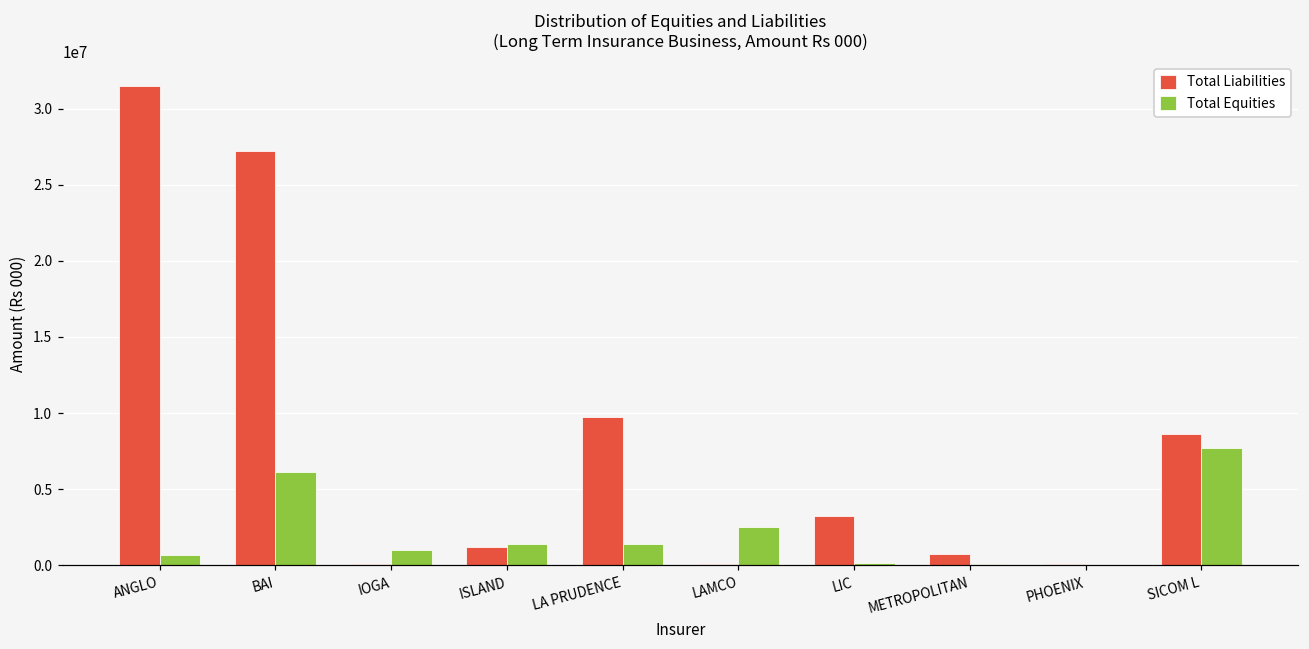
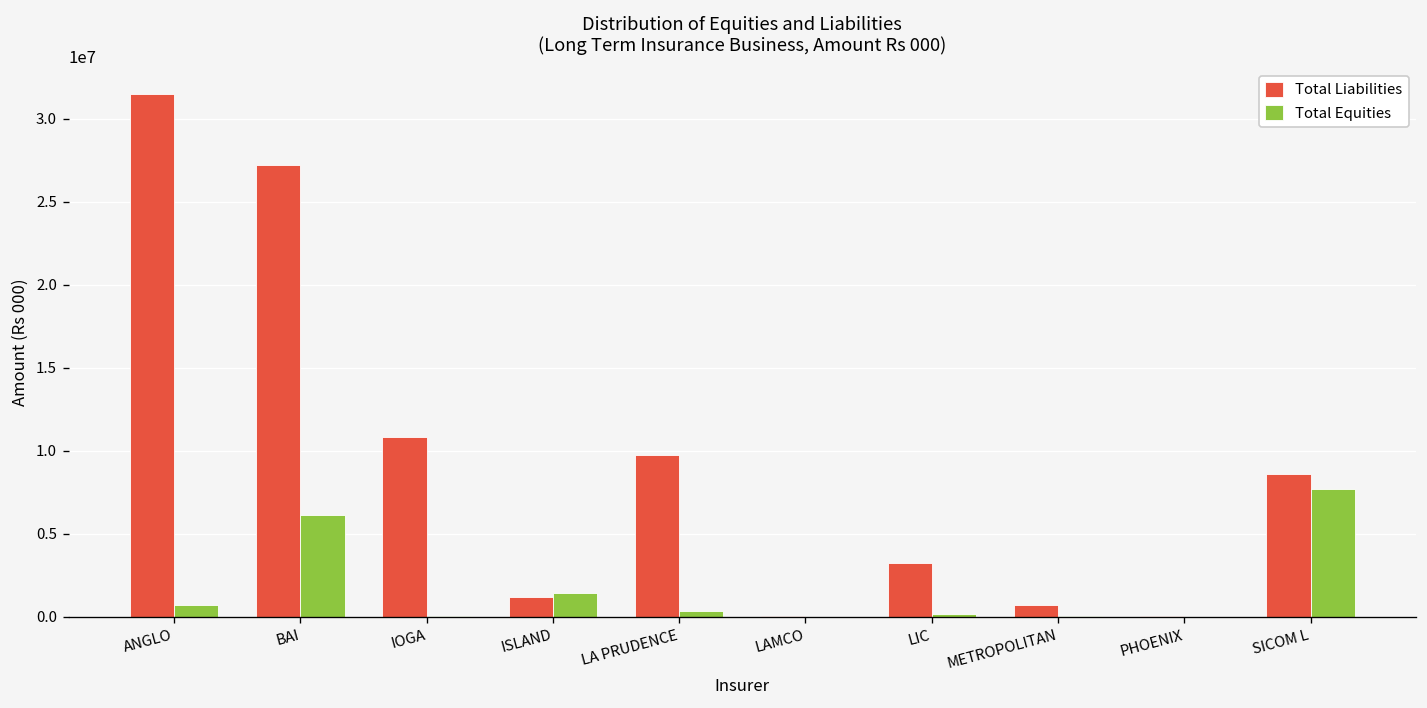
  {
    "Total Liabilities": {
      "ANGLO": 31500000,
      "BAI": 27200000,
-     "IOGA": 100000,
+     "IOGA": 10800000,
      "ISLAND": 1200000,
      "LA PRUDENCE": 9700000,
      "LIC": 3200000,
      "METROPOLITAN": 700000,
      "SICOM L": 8600000
    },
    "Total Equities": {
      "ANGLO": 700000,
      "BAI": 6100000,
-     "IOGA": 1000000,
+     "IOGA": 0,
      "ISLAND": 1400000,
-     "LA PRUDENCE": 1400000,
-     "LAMCO": 2500000,
+     "LA PRUDENCE": 400000,
+     "LAMCO": 0,
      "PHOENIX": 0,
      "SICOM L": 7700000
    }
  }
